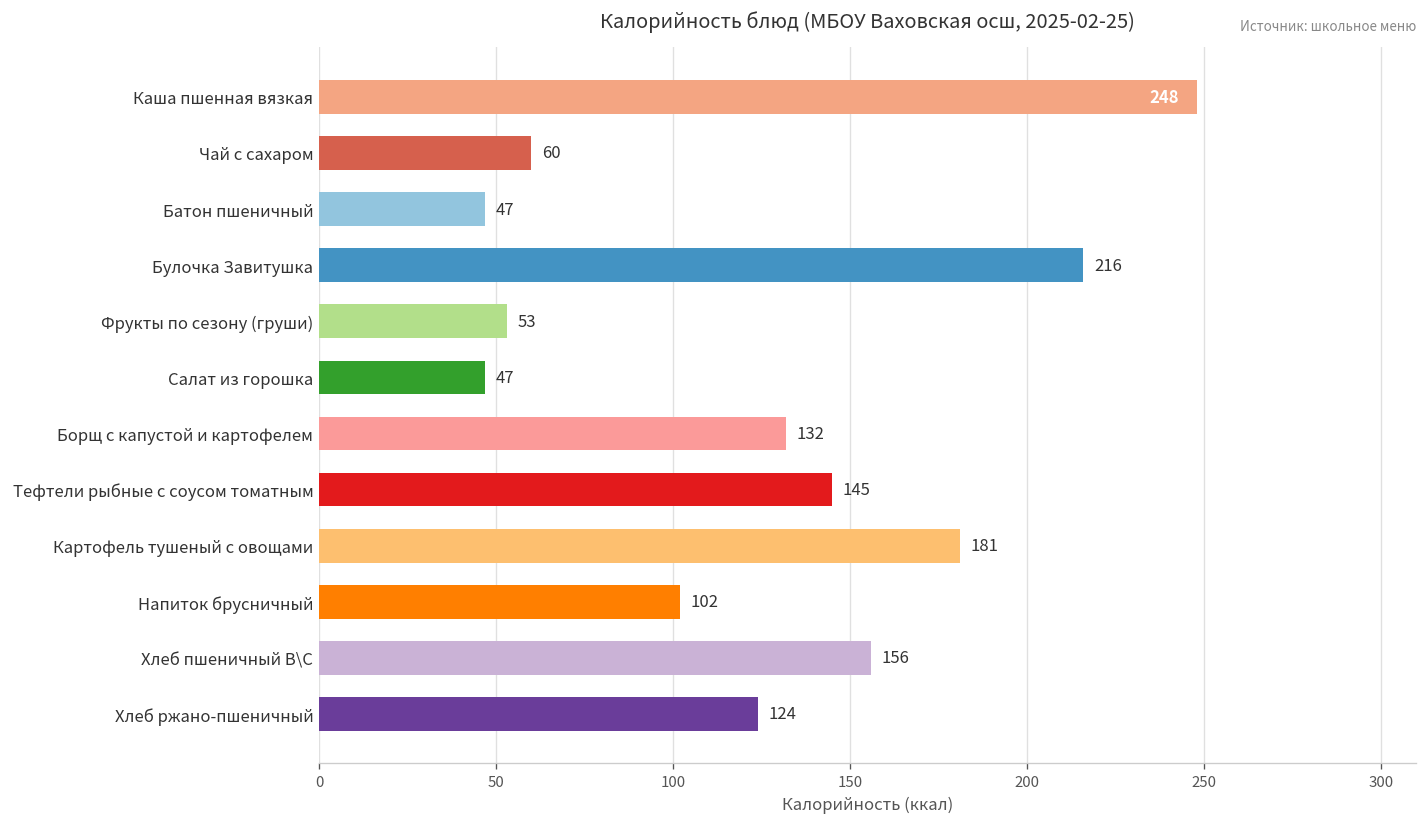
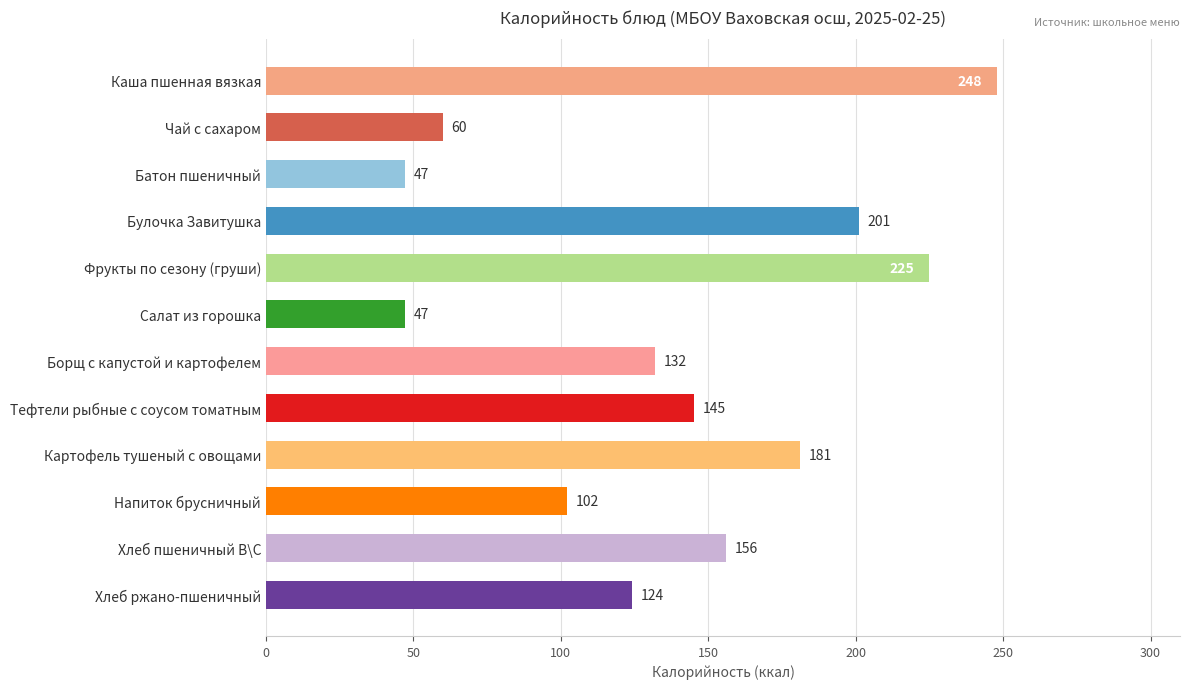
  {
    "Каша пшенная вязкая": 248,
    "Чай с сахаром": 60,
    "Батон пшеничный": 47,
-   "Булочка Завитушка": 216,
-   "Фрукты по сезону (груши)": 53,
+   "Булочка Завитушка": 201,
+   "Фрукты по сезону (груши)": 225,
    "Салат из горошка": 47,
    "Борщ с капустой и картофелем": 132,
    "Тефтели рыбные с соусом томатным": 145,
    "Картофель тушеный с овощами": 181,
    "Напиток брусничный": 102,
    "Хлеб пшеничный В\\С": 156,
    "Хлеб ржано-пшеничный": 124
  }
